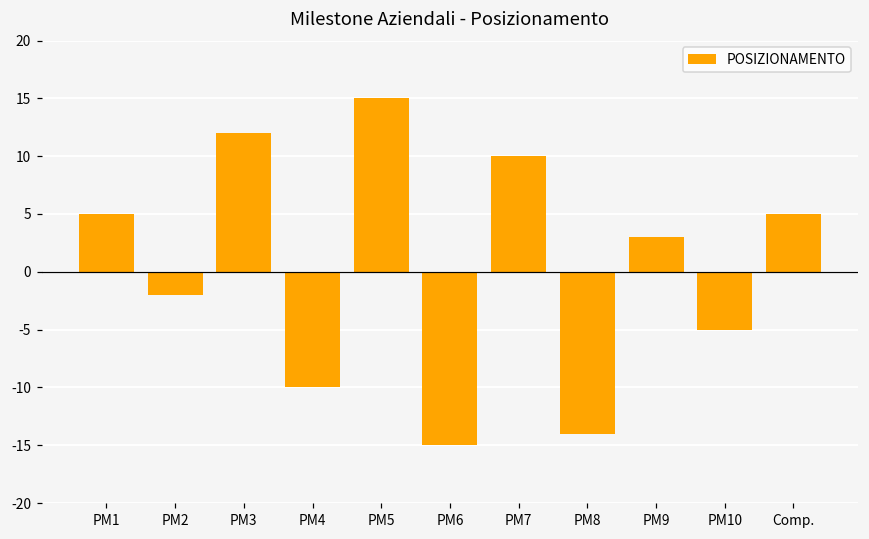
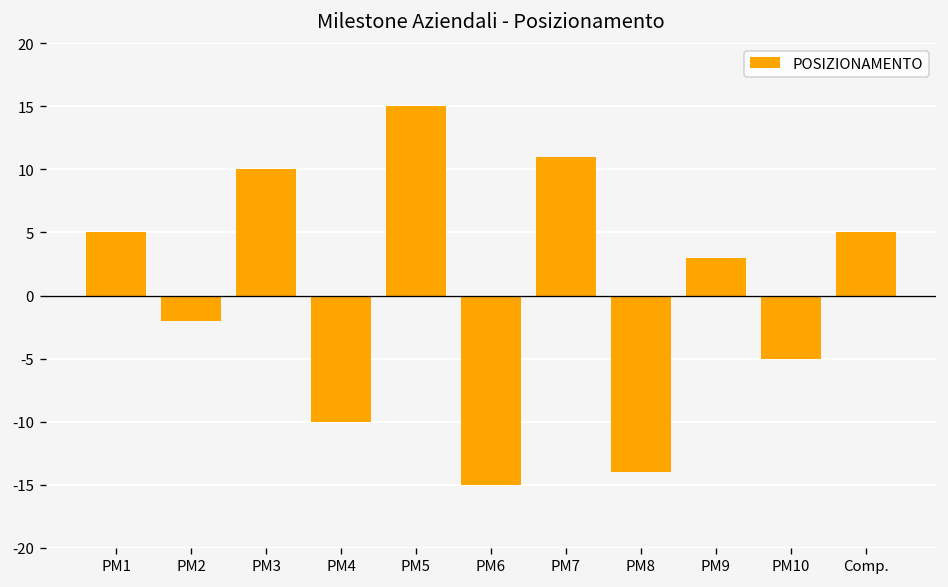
  {
    "PM1": 5,
    "PM2": -2,
-   "PM3": 12,
+   "PM3": 10,
    "PM4": -10,
    "PM5": 15,
    "PM6": -15,
-   "PM7": 10,
+   "PM7": 11,
    "PM8": -14,
    "PM9": 3,
    "PM10": -5,
    "Comp.": 5
  }
